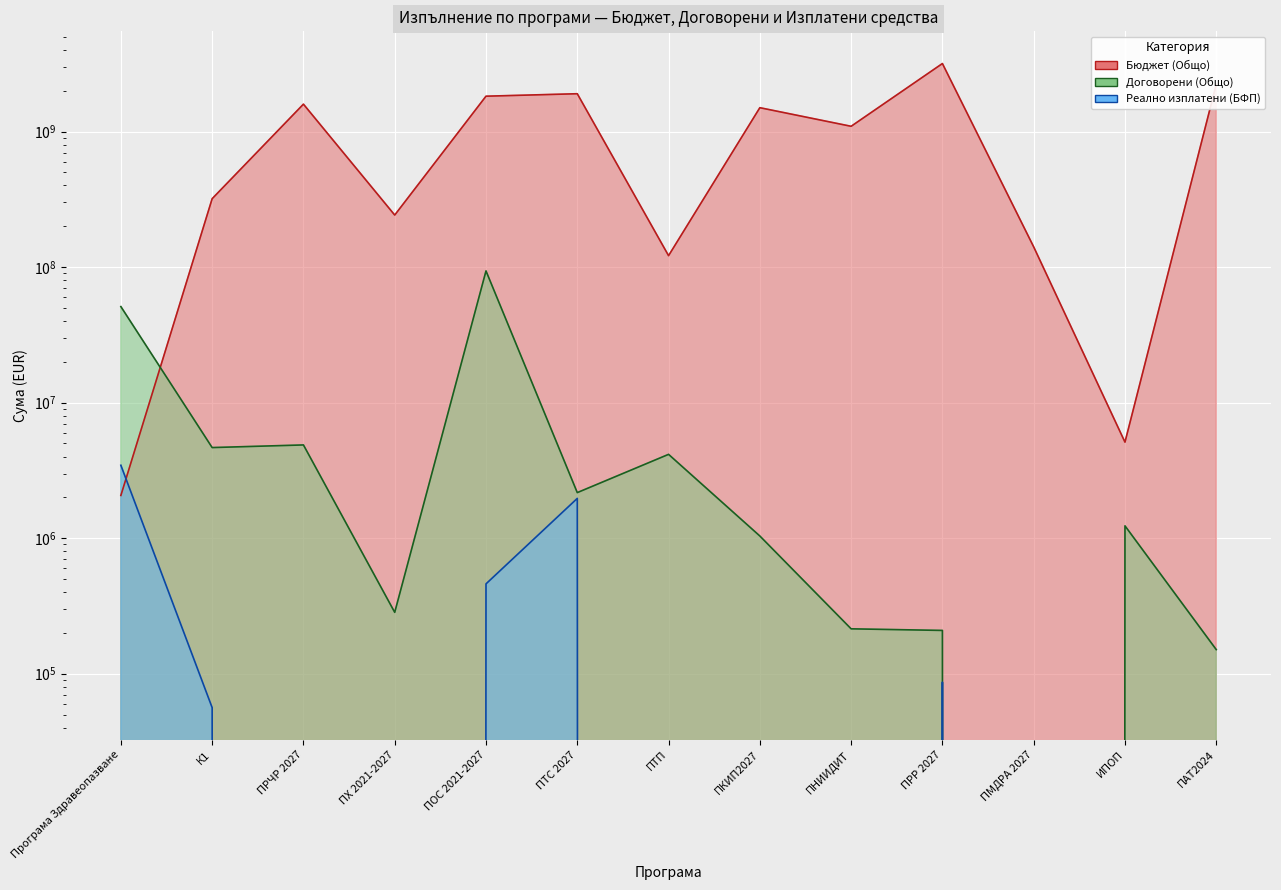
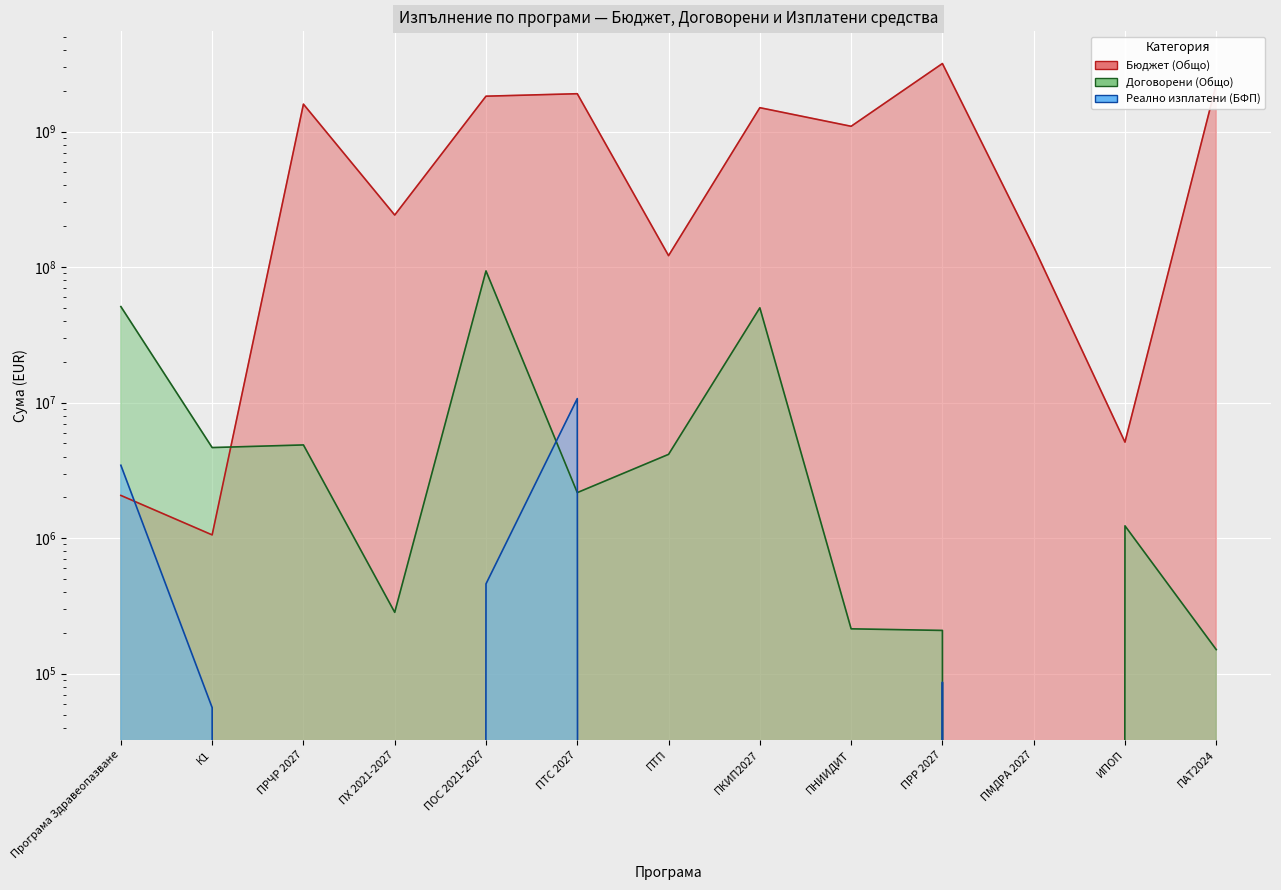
  {
    "Бюджет (Общо)": {
      "Програма Здравеопазване": 2100000,
-     "К1": 320000000,
+     "К1": 1100000,
      "ПРЧР 2027": 1600000000,
      "ПХ 2021-2027": 240000000,
      "ПОС 2021-2027": 1800000000,
      "ПТС 2027": 1900000000,
      "ПТП": 120000000,
      "ПКИП2027": 1500000000,
      "ПНИИДИТ": 1100000000,
      "ПРР 2027": 3200000000,
      "ПМДРА 2027": 140000000,
      "ИПОП": 5100000
    },
    "Договорени (Общо)": {
      "Програма Здравеопазване": 51000000,
      "К1": 4700000,
      "ПРЧР 2027": 4900000,
      "ПХ 2021-2027": 280000,
      "ПОС 2021-2027": 90000000,
      "ПТС 2027": 2200000,
      "ПТП": 4200000,
-     "ПКИП2027": 1000000,
+     "ПКИП2027": 50000000,
      "ПНИИДИТ": 210000,
      "ПРР 2027": 210000,
      "ИПОП": 1200000,
      "ПАТ2024": 150000
    },
    "Реално изплатени (БФП)": {
      "Програма Здравеопазване": 3500000,
      "К1": 56000,
      "ПОС 2021-2027": 460000,
-     "ПТС 2027": 2000000,
+     "ПТС 2027": 11000000,
      "ПРР 2027": 90000
    }
  }
